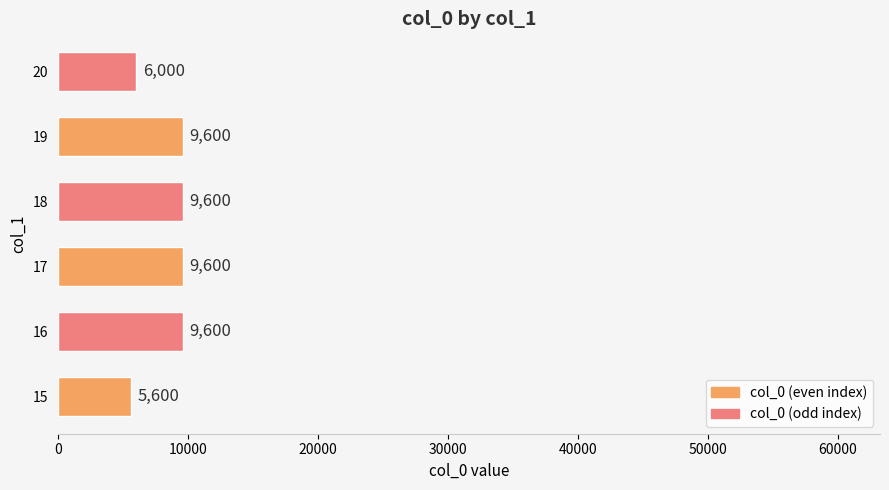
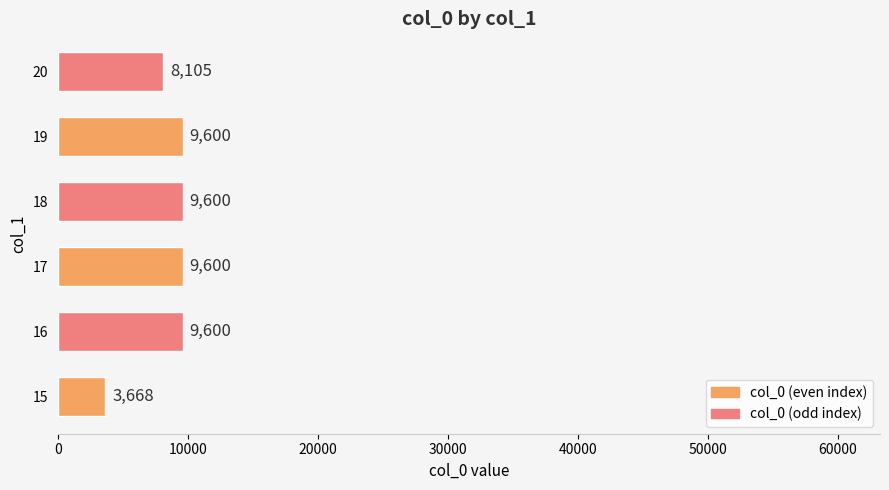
  {
-   "20": "6,000",
+   "20": "8,105",
    "19": "9,600",
    "18": "9,600",
    "17": "9,600",
    "16": "9,600",
-   "15": "5,600"
+   "15": "3,668"
  }
